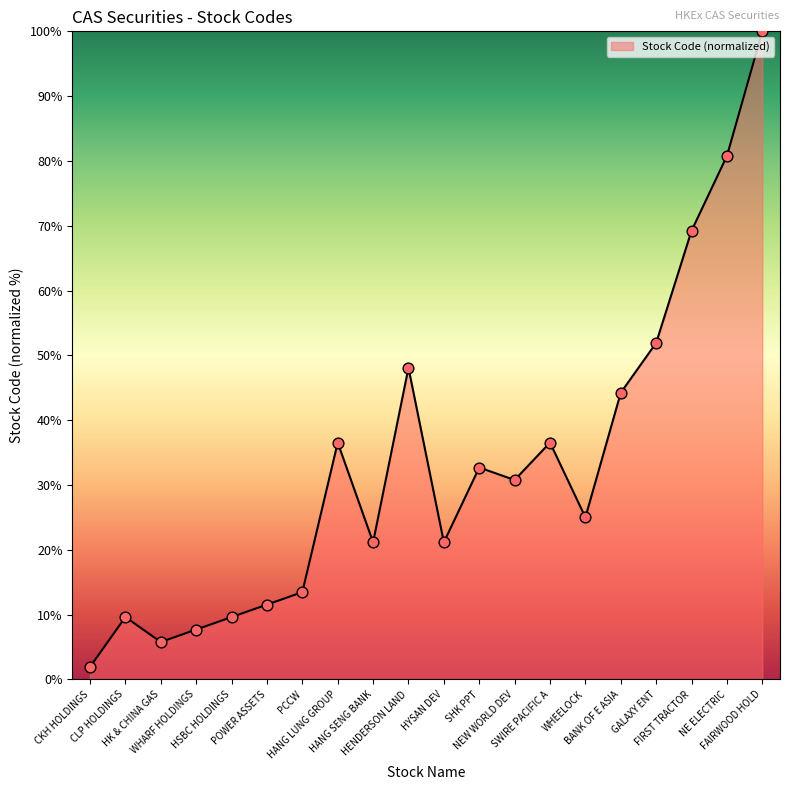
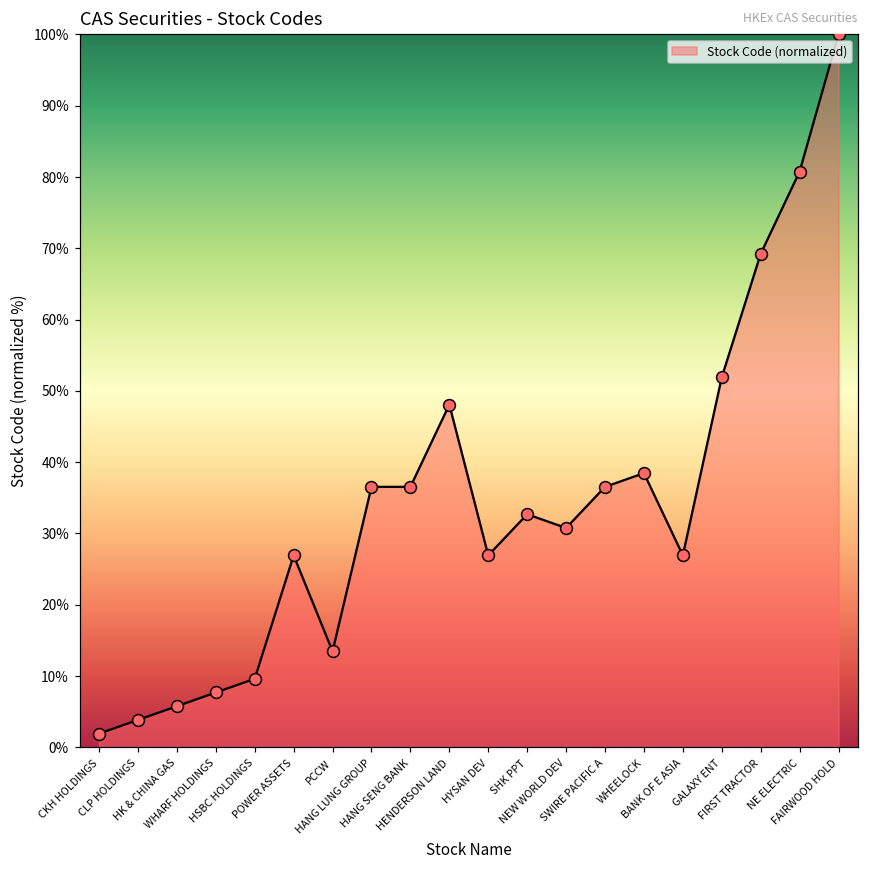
  {
    "CKH HOLDINGS": "2%",
-   "CLP HOLDINGS": "10%",
+   "CLP HOLDINGS": "4%",
    "HK & CHINA GAS": "6%",
    "WHARF HOLDINGS": "8%",
    "HSBC HOLDINGS": "10%",
-   "POWER ASSETS": "12%",
+   "POWER ASSETS": "27%",
    "PCCW": "13%",
    "HANG LUNG GROUP": "37%",
-   "HANG SENG BANK": "21%",
+   "HANG SENG BANK": "37%",
    "HENDERSON LAND": "48%",
-   "HYSAN DEV": "21%",
+   "HYSAN DEV": "27%",
    "SHK PPT": "33%",
    "NEW WORLD DEV": "31%",
    "SWIRE PACIFIC A": "37%",
-   "WHEELOCK": "25%",
-   "BANK OF E ASIA": "44%",
+   "WHEELOCK": "38%",
+   "BANK OF E ASIA": "27%",
    "GALAXY ENT": "52%",
    "FIRST TRACTOR": "69%",
    "NE ELECTRIC": "81%",
    "FAIRWOOD HOLD": "100%"
  }
